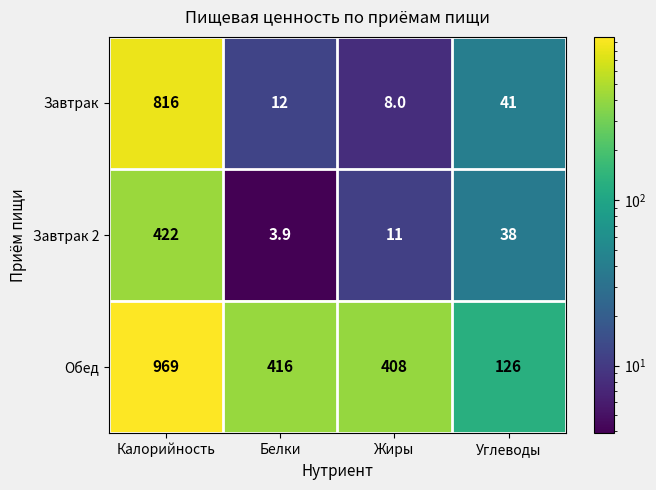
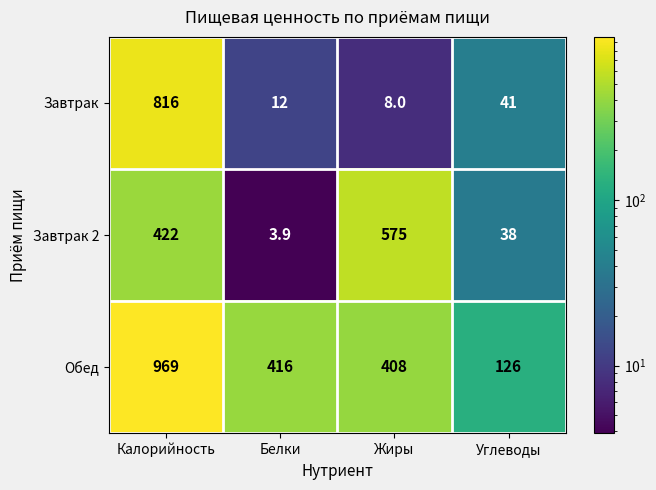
  {
    "Завтрак": {
      "Калорийность": 816,
      "Белки": 12,
      "Жиры": 8.0,
      "Углеводы": 41
    },
    "Завтрак 2": {
      "Калорийность": 422,
      "Белки": 3.9,
-     "Жиры": 11,
+     "Жиры": 575,
      "Углеводы": 38
    },
    "Обед": {
      "Калорийность": 969,
      "Белки": 416,
      "Жиры": 408,
      "Углеводы": 126
    }
  }
